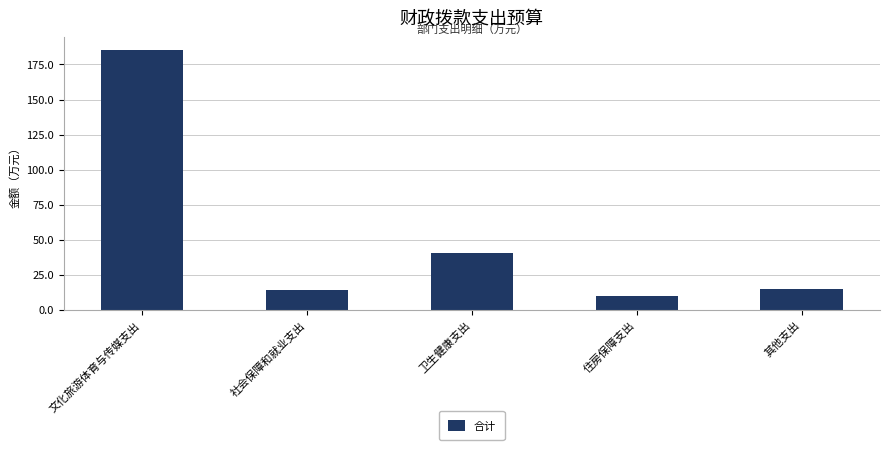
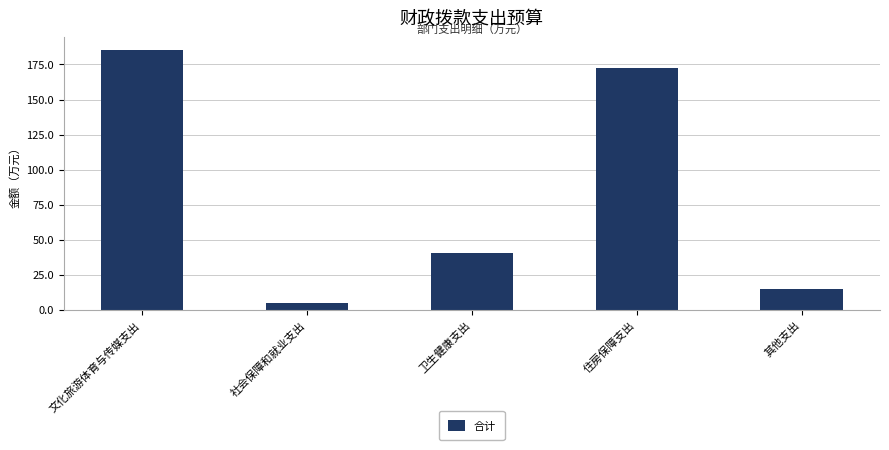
  {
    "文化旅游体育与传媒支出": 185,
-   "社会保障和就业支出": 14,
+   "社会保障和就业支出": 5,
    "卫生健康支出": 41,
-   "住房保障支出": 10,
+   "住房保障支出": 172,
    "其他支出": 15
  }
